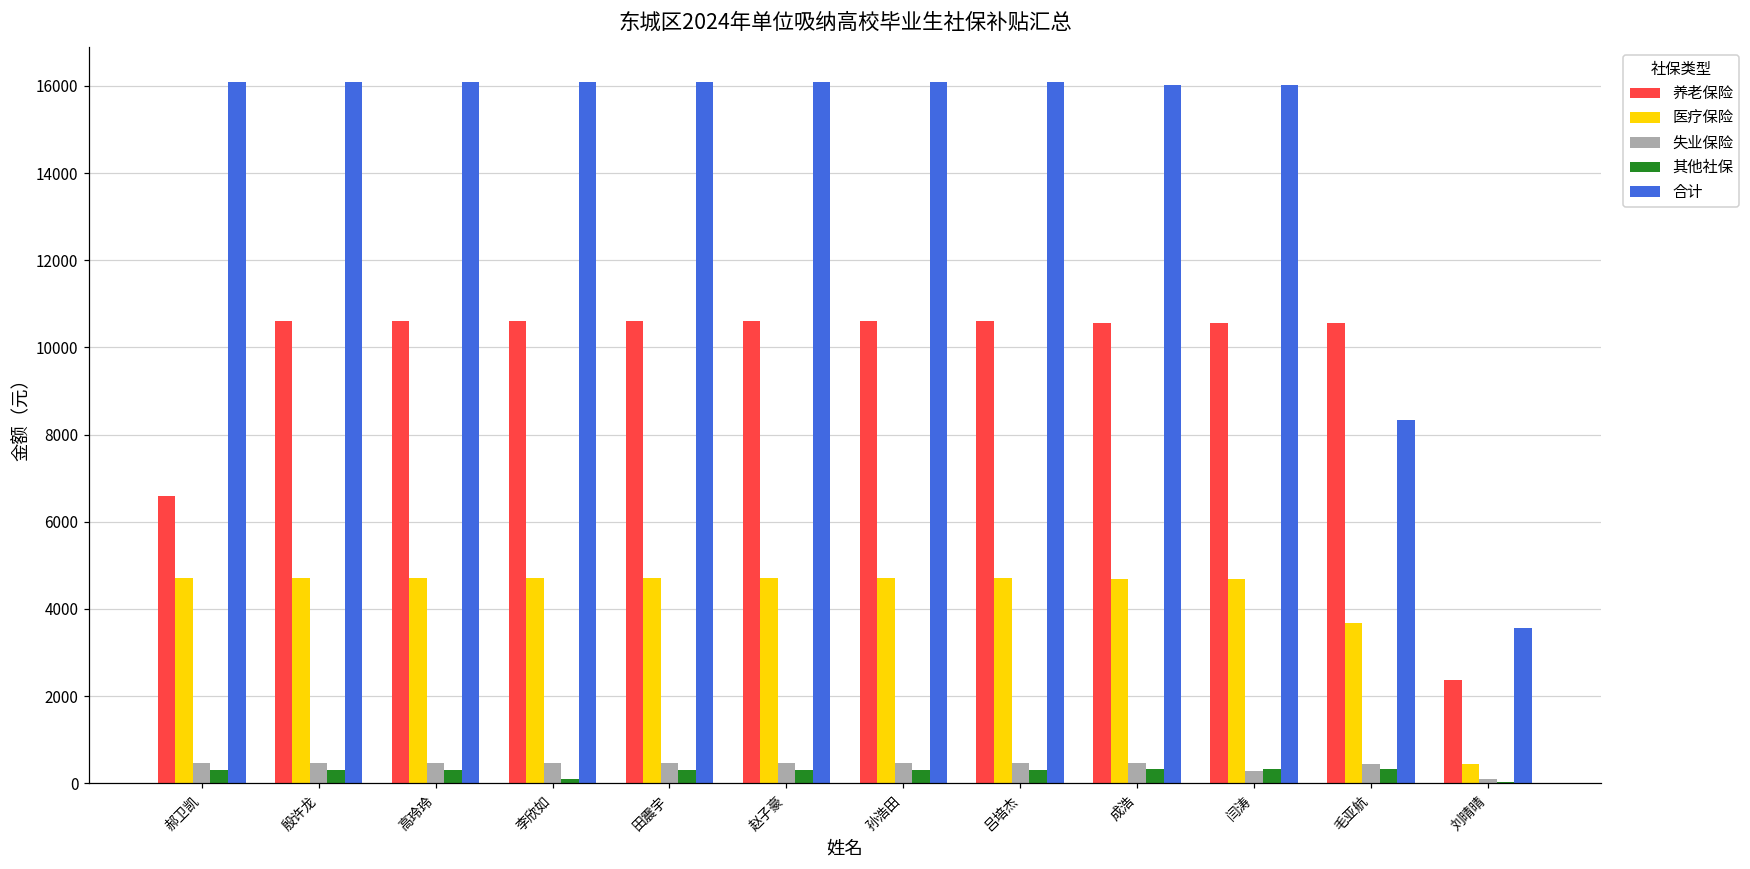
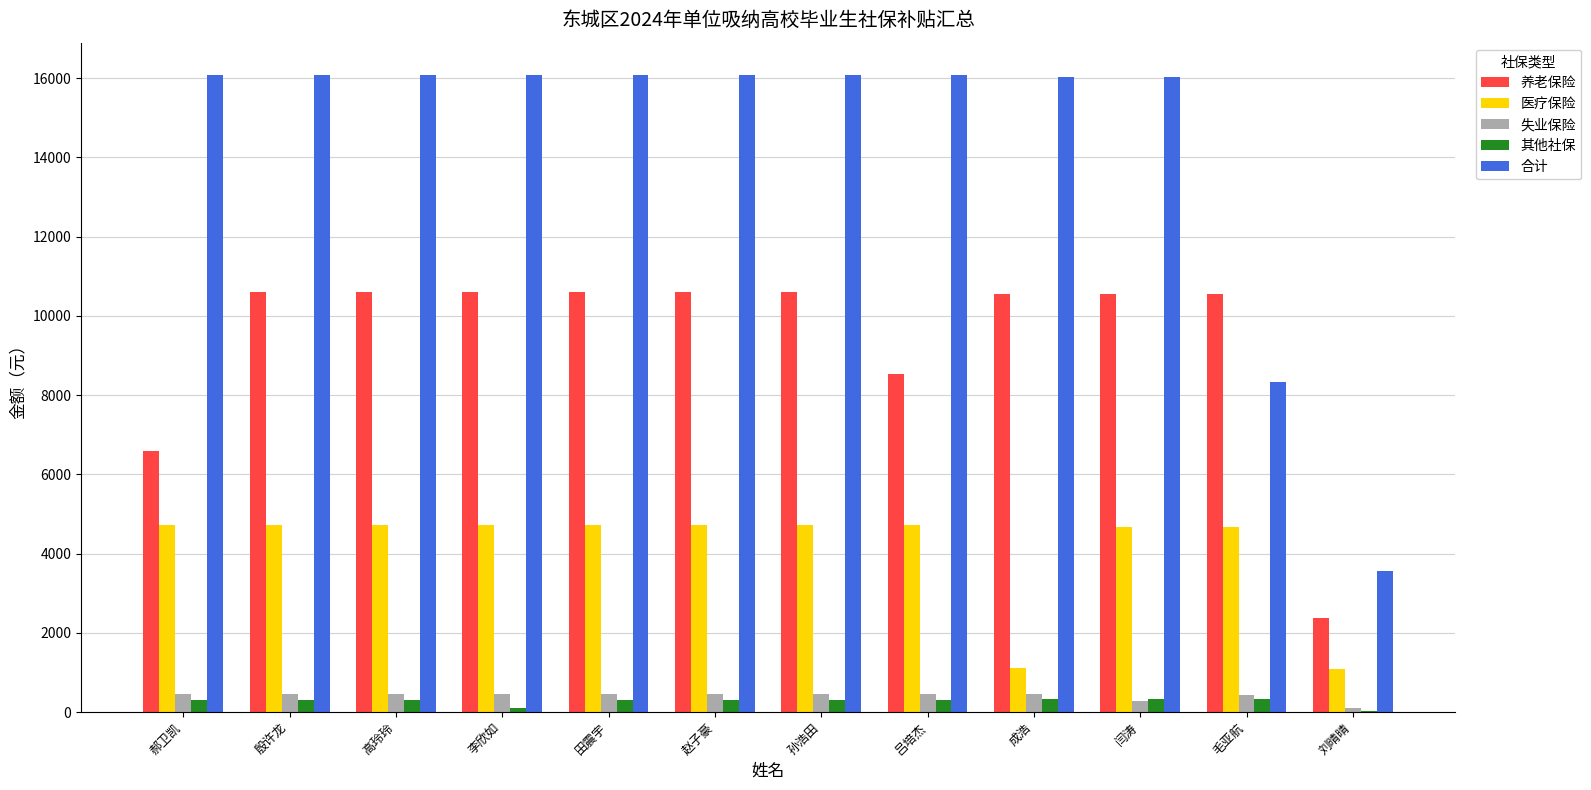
  {
    "养老保险": {
      "郝卫凯": 6600,
      "殷许龙": 10600,
      "高玲玲": 10600,
      "李欣如": 10600,
      "田震宇": 10600,
      "赵子豪": 10600,
      "孙浩田": 10600,
-     "吕培杰": 10600,
+     "吕培杰": 8500,
      "成浩": 10600,
      "闫涛": 10600,
      "毛亚航": 10600,
      "刘晴晴": 2400
    },
    "医疗保险": {
      "郝卫凯": 4700,
      "殷许龙": 4700,
      "高玲玲": 4700,
      "李欣如": 4700,
      "田震宇": 4700,
      "赵子豪": 4700,
      "孙浩田": 4700,
      "吕培杰": 4700,
-     "成浩": 4700,
+     "成浩": 1100,
      "闫涛": 4700,
-     "毛亚航": 3700,
-     "刘晴晴": 400
+     "毛亚航": 4700,
+     "刘晴晴": 1100
    },
    "失业保险": {
      "郝卫凯": 500,
      "殷许龙": 500,
      "高玲玲": 500,
      "李欣如": 500,
      "田震宇": 500,
      "赵子豪": 500,
      "孙浩田": 500,
      "吕培杰": 500,
      "成浩": 500,
      "闫涛": 300,
      "毛亚航": 400,
      "刘晴晴": 100
    },
    "其他社保": {
      "郝卫凯": 300,
      "殷许龙": 300,
      "高玲玲": 300,
      "李欣如": 100,
      "田震宇": 300,
      "赵子豪": 300,
      "孙浩田": 300,
      "吕培杰": 300,
      "成浩": 300,
      "闫涛": 300,
      "毛亚航": 300
    },
    "合计": {
      "郝卫凯": 16100,
      "殷许龙": 16100,
      "高玲玲": 16100,
      "李欣如": 16100,
      "田震宇": 16100,
      "赵子豪": 16100,
      "孙浩田": 16100,
      "吕培杰": 16100,
      "成浩": 16000,
      "闫涛": 16000,
      "毛亚航": 8300,
      "刘晴晴": 3600
    }
  }
